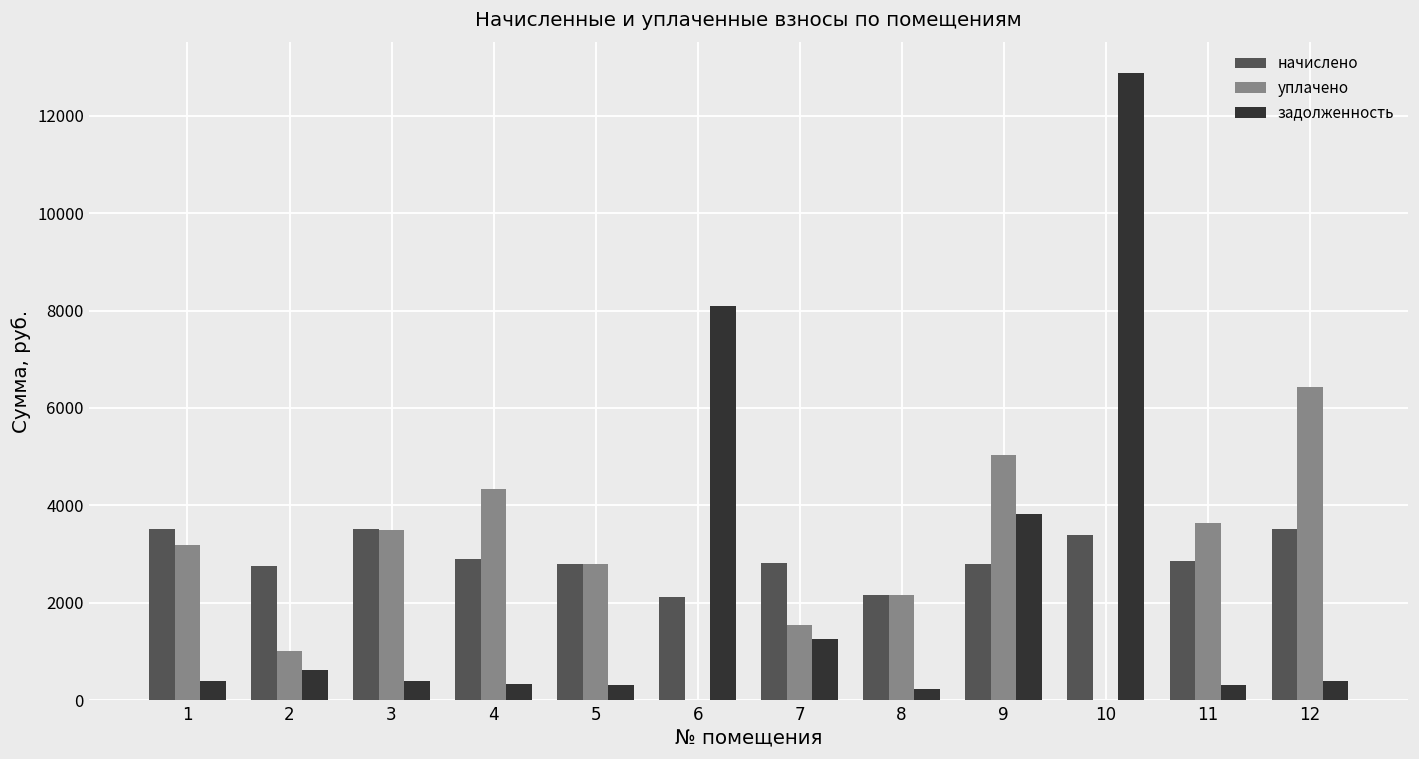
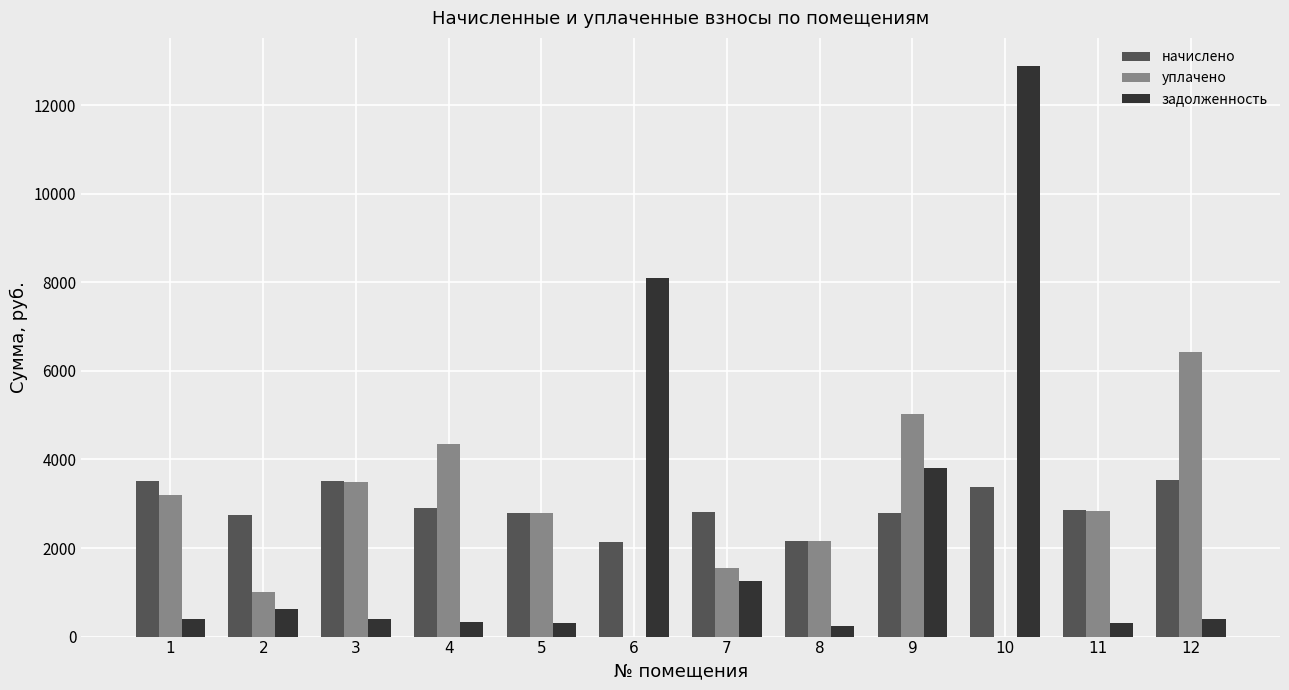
  {
    "уплачено": {
      "1": 3200,
      "2": 1000,
      "3": 3500,
      "4": 4300,
      "5": 2800,
      "6": 0,
      "7": 1600,
      "8": 2200,
      "9": 5000,
      "10": 0,
-     "11": 3600,
+     "11": 2800,
      "12": 6400
    }
  }
